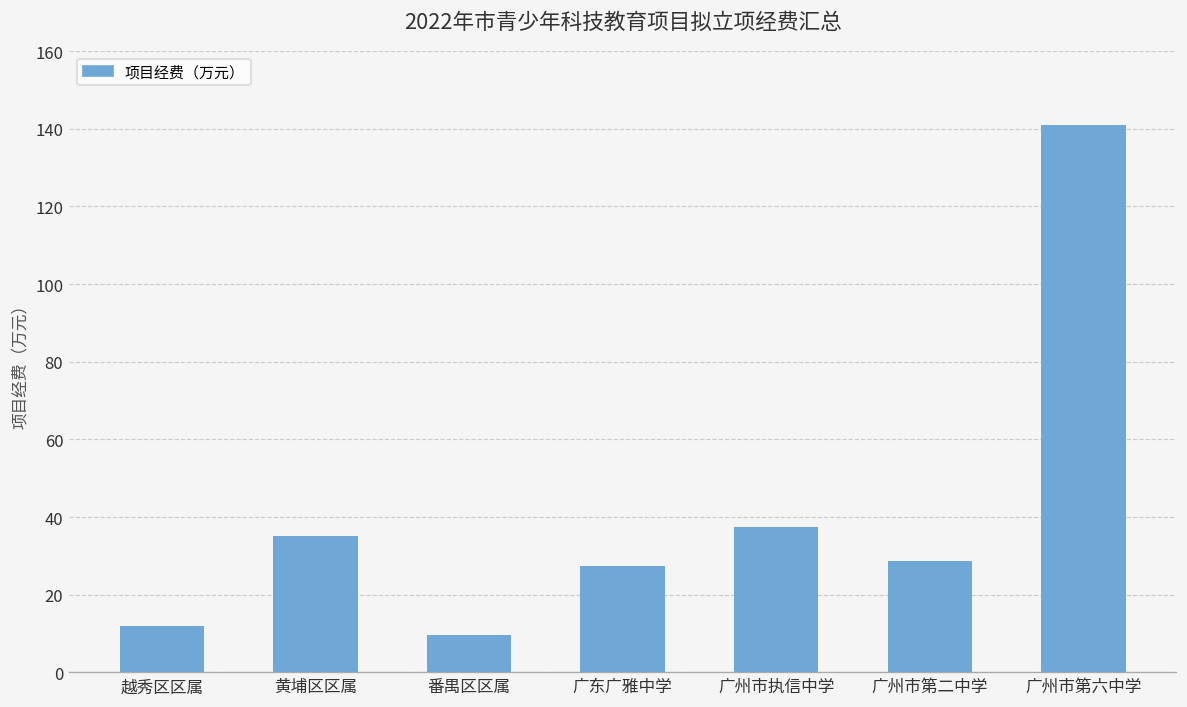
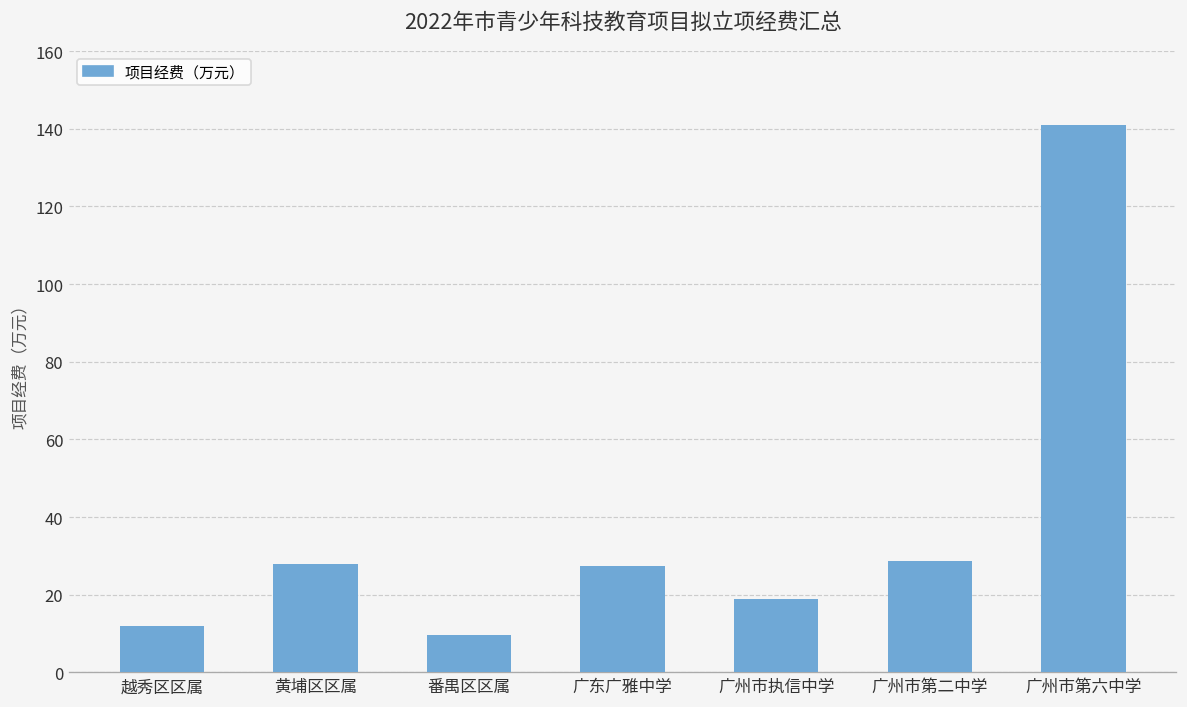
  {
    "越秀区区属": 12,
-   "黄埔区区属": 35,
+   "黄埔区区属": 28,
    "番禺区区属": 10,
    "广东广雅中学": 27,
-   "广州市执信中学": 37,
+   "广州市执信中学": 19,
    "广州市第二中学": 29,
    "广州市第六中学": 141
  }
